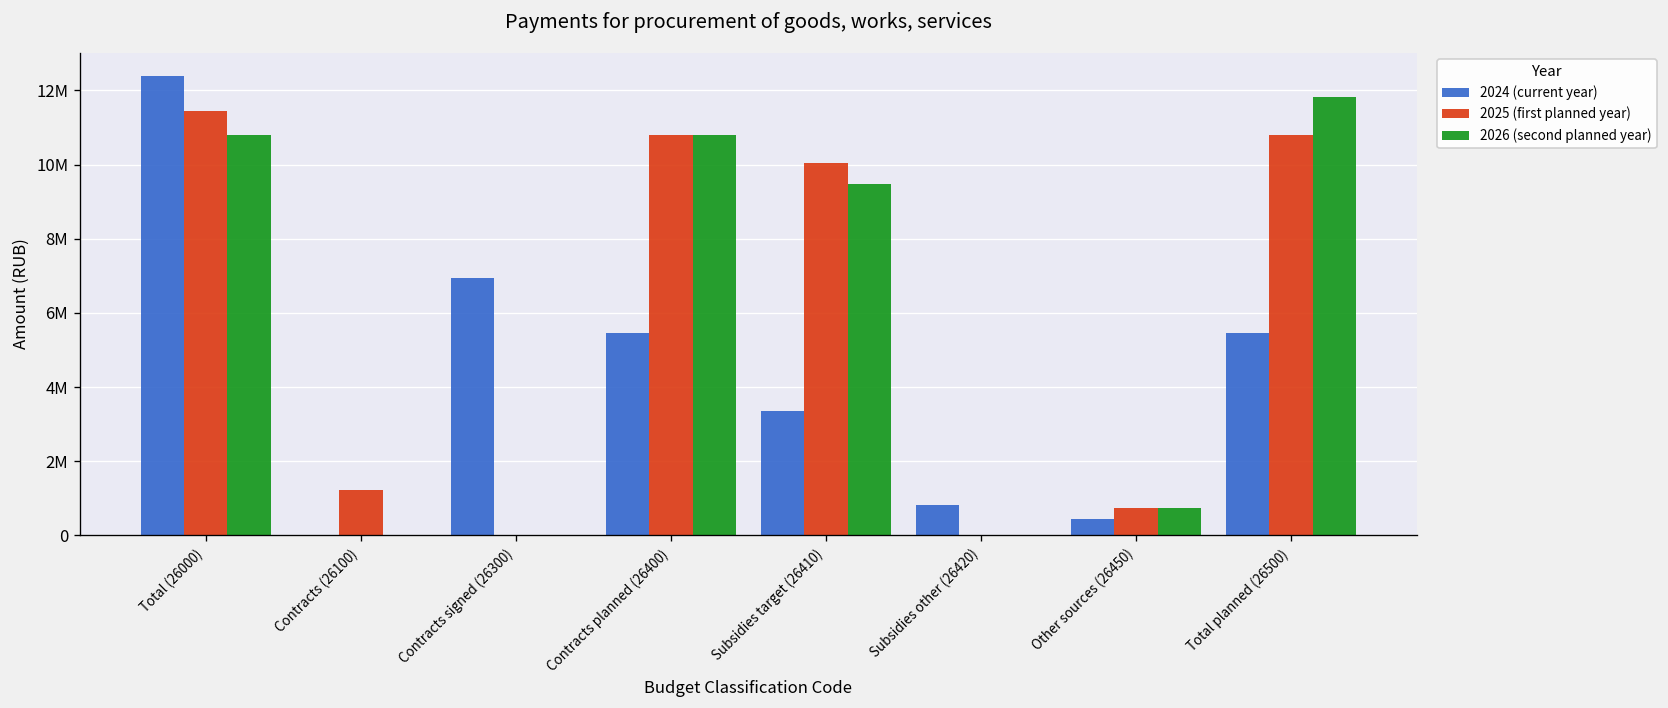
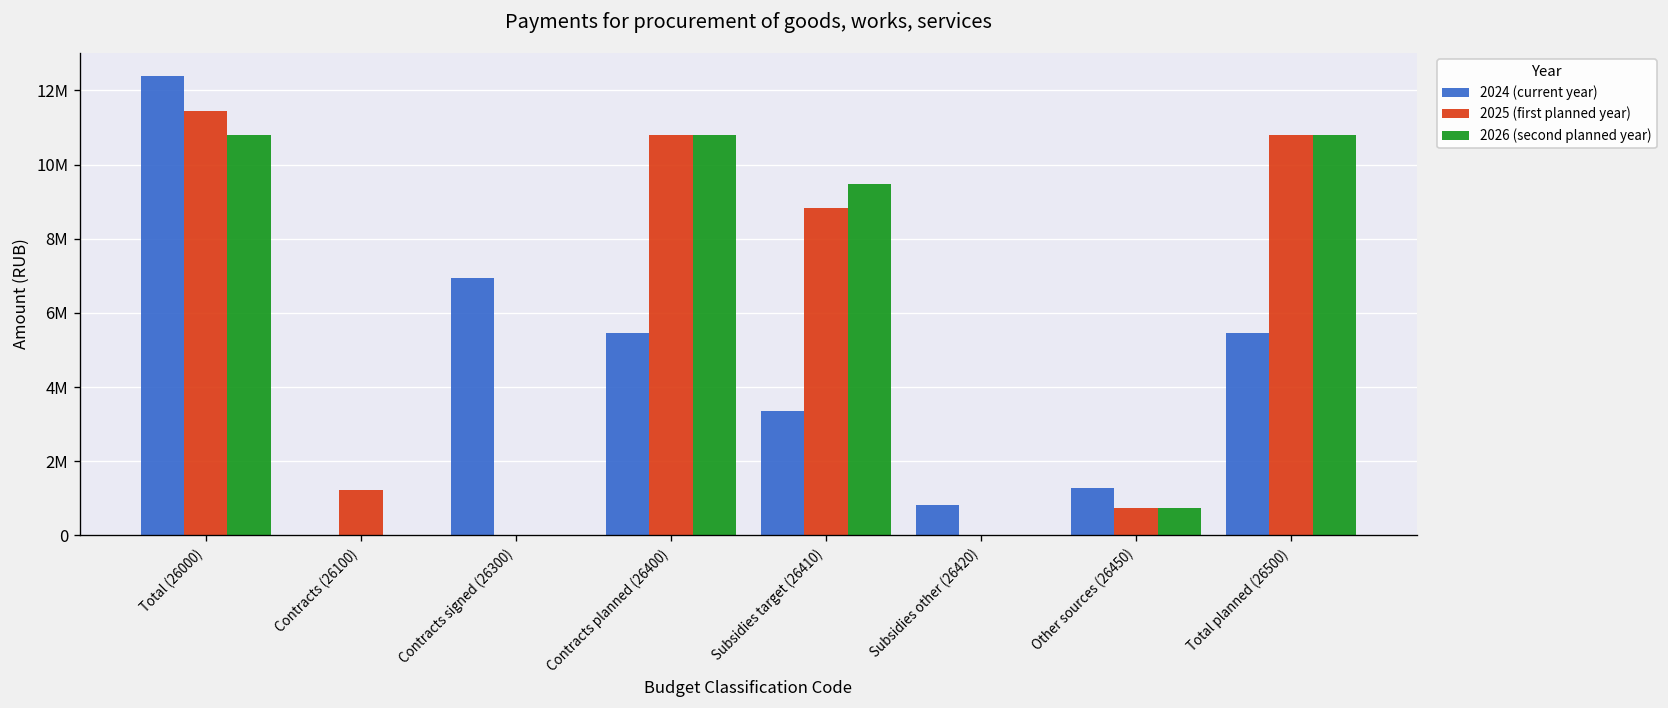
  {
    "2024 (current year)": {
      "Total (26000)": 12400000,
      "Contracts (26100)": 0,
      "Contracts signed (26300)": 6900000,
      "Contracts planned (26400)": 5500000,
      "Subsidies target (26410)": 3300000,
      "Subsidies other (26420)": 800000,
-     "Other sources (26450)": 400000,
+     "Other sources (26450)": 1300000,
      "Total planned (26500)": 5500000
    },
    "2025 (first planned year)": {
      "Total (26000)": 11400000,
      "Contracts (26100)": 1200000,
      "Contracts signed (26300)": 0,
      "Contracts planned (26400)": 10800000,
-     "Subsidies target (26410)": 10000000,
+     "Subsidies target (26410)": 8800000,
      "Subsidies other (26420)": 0,
      "Other sources (26450)": 700000,
      "Total planned (26500)": 10800000
    },
    "2026 (second planned year)": {
      "Total (26000)": 10800000,
      "Contracts (26100)": 0,
      "Contracts signed (26300)": 0,
      "Contracts planned (26400)": 10800000,
      "Subsidies target (26410)": 9500000,
      "Subsidies other (26420)": 0,
      "Other sources (26450)": 700000,
-     "Total planned (26500)": 11800000
+     "Total planned (26500)": 10800000
    }
  }
